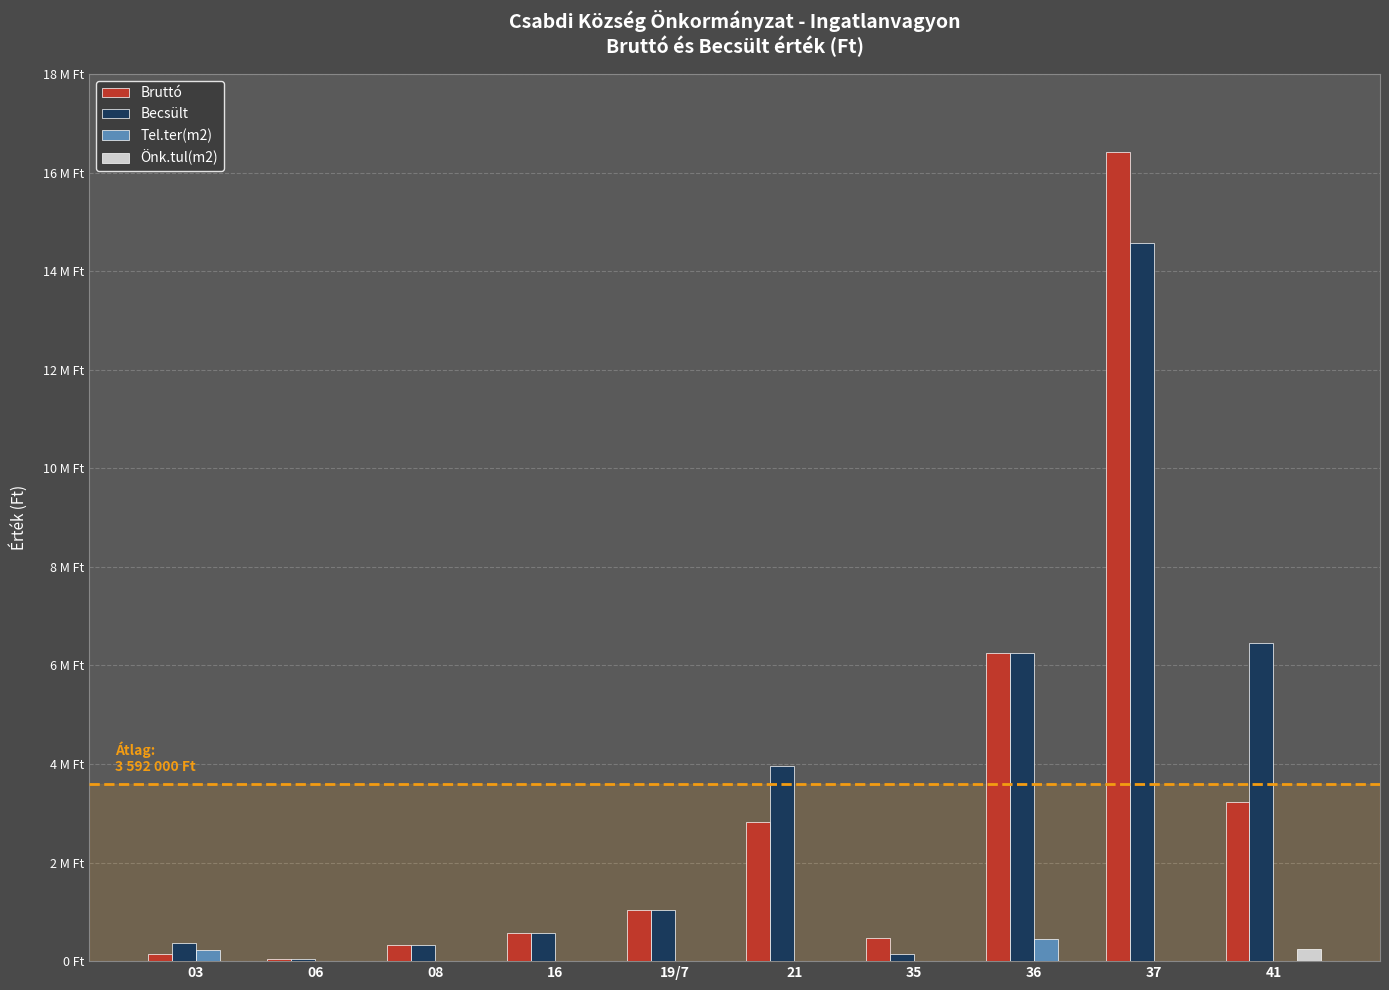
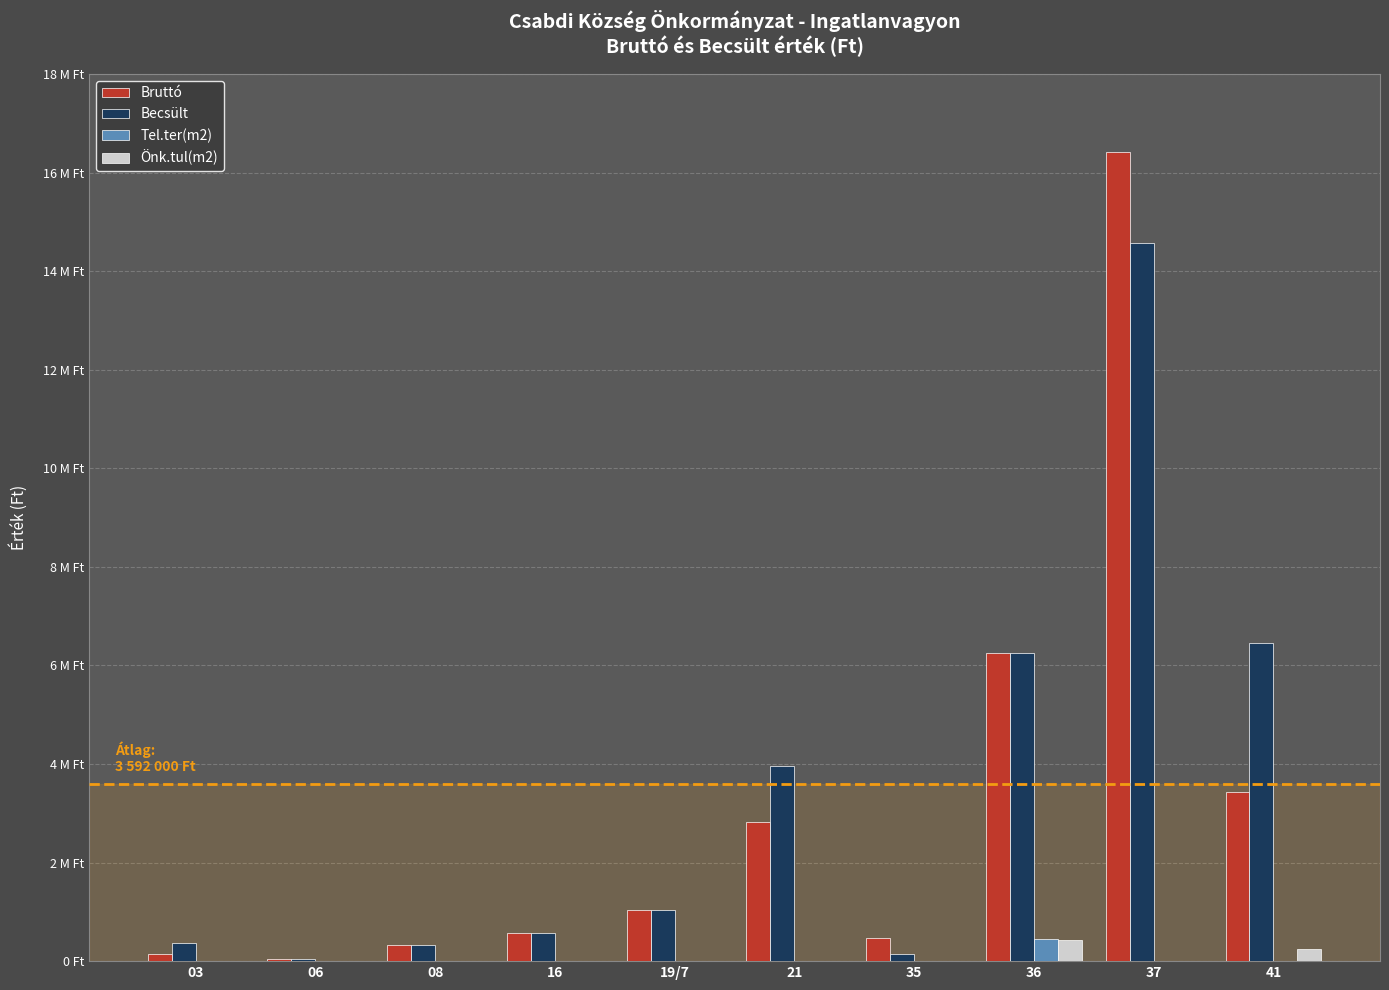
  {
    "Bruttó": {
      "03": "0.1 M Ft",
      "08": "0.3 M Ft",
      "16": "0.6 M Ft",
      "19/7": "1.0 M Ft",
      "21": "2.8 M Ft",
      "35": "0.5 M Ft",
      "36": "6.2 M Ft",
      "37": "16.4 M Ft",
-     "41": "3.2 M Ft"
+     "41": "3.4 M Ft"
    },
    "Becsült": {
      "03": "0.4 M Ft",
      "08": "0.3 M Ft",
      "16": "0.6 M Ft",
      "19/7": "1.0 M Ft",
      "21": "4.0 M Ft",
      "35": "0.2 M Ft",
      "36": "6.2 M Ft",
      "37": "14.6 M Ft",
      "41": "6.5 M Ft"
    },
    "Tel.ter(m2)": {
-     "03": "0.2 M Ft",
+     "03": "0.0 M Ft",
      "36": "0.5 M Ft"
    },
    "Önk.tul(m2)": {
-     "36": "0.0 M Ft",
+     "36": "0.4 M Ft",
      "41": "0.2 M Ft"
    }
  }
